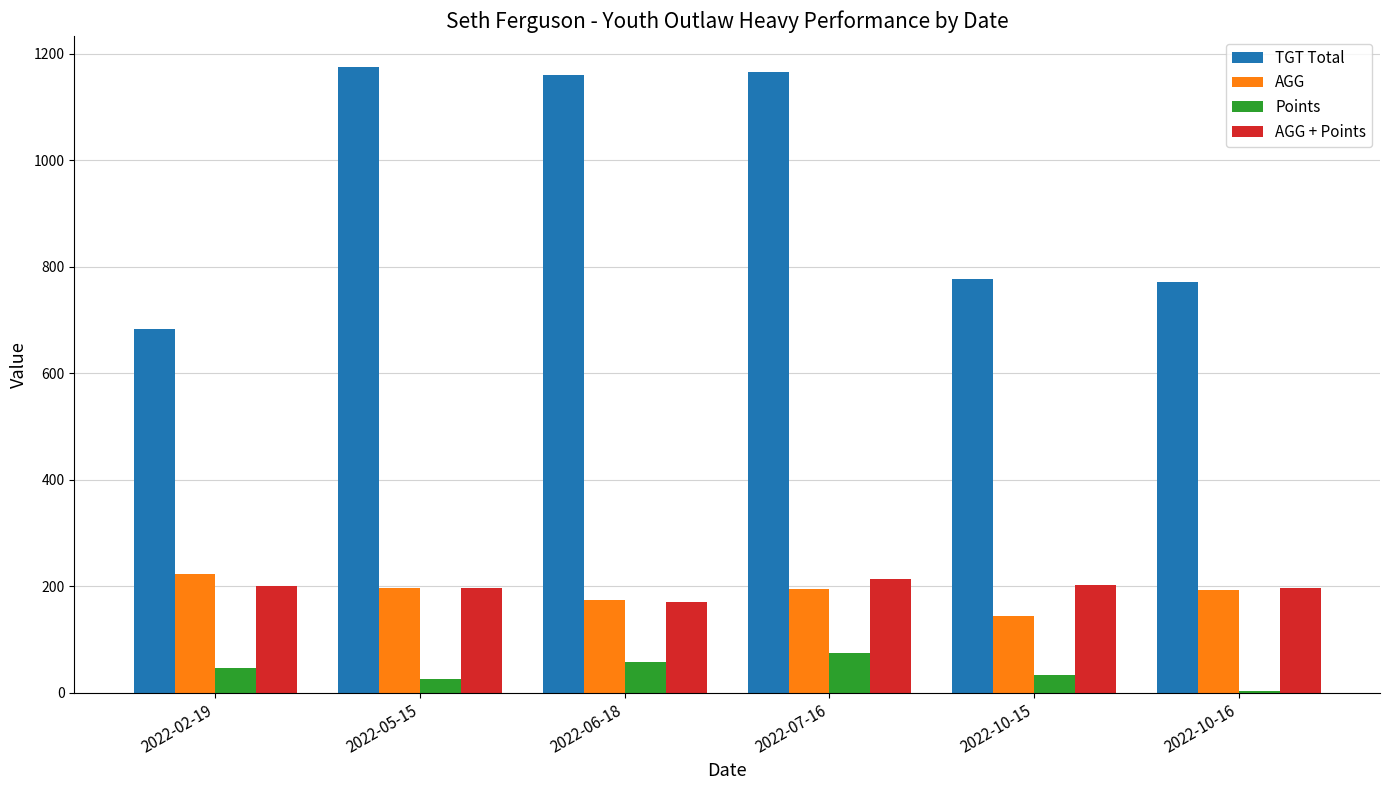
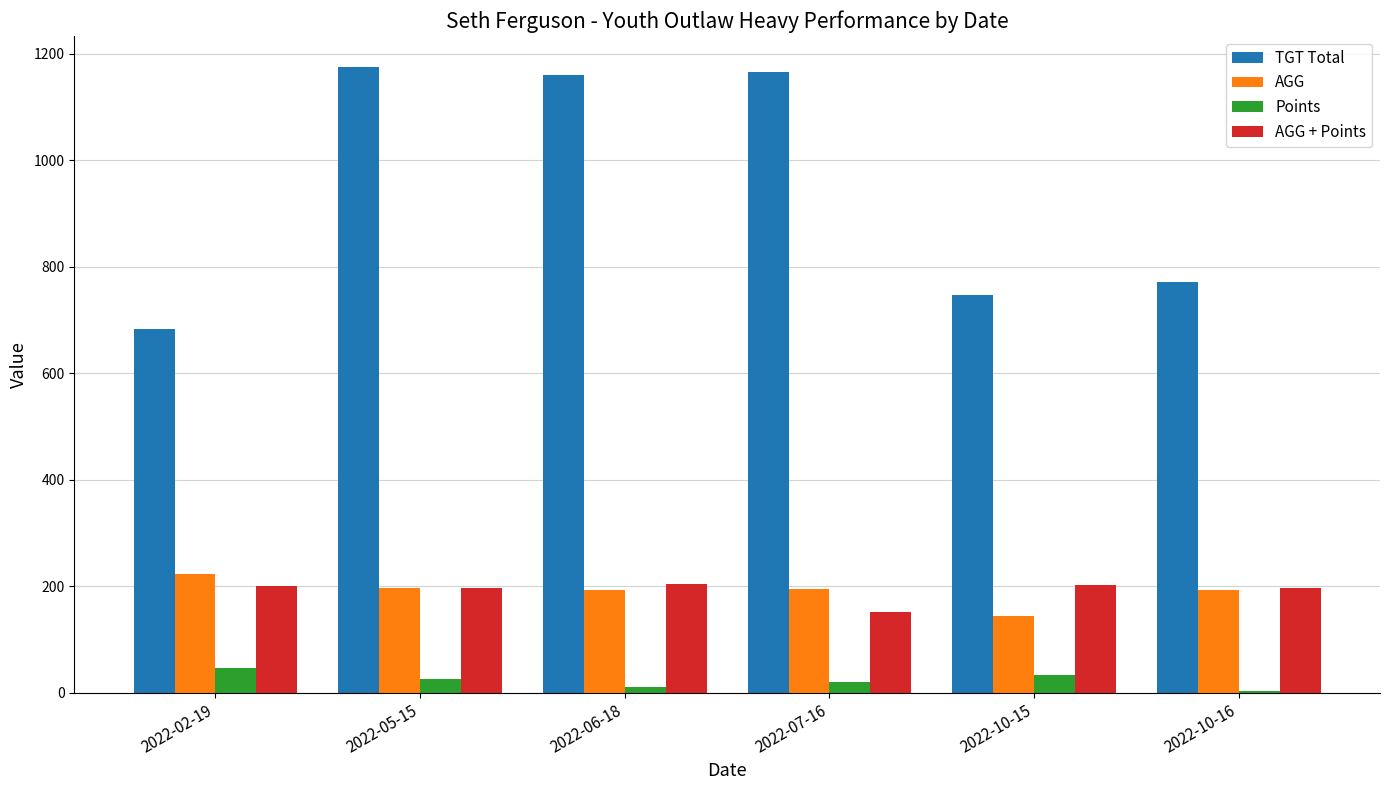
  {
    "TGT Total": {
      "2022-02-19": 680,
      "2022-05-15": 1180,
      "2022-06-18": 1160,
      "2022-07-16": 1170,
-     "2022-10-15": 780,
+     "2022-10-15": 750,
      "2022-10-16": 770
    },
    "AGG": {
      "2022-02-19": 220,
      "2022-05-15": 200,
-     "2022-06-18": 170,
+     "2022-06-18": 190,
      "2022-07-16": 190,
      "2022-10-15": 140,
      "2022-10-16": 190
    },
    "Points": {
      "2022-02-19": 50,
      "2022-05-15": 30,
-     "2022-06-18": 60,
-     "2022-07-16": 70,
+     "2022-06-18": 10,
+     "2022-07-16": 20,
      "2022-10-15": 30
    },
    "AGG + Points": {
      "2022-02-19": 200,
      "2022-05-15": 200,
-     "2022-06-18": 170,
-     "2022-07-16": 210,
+     "2022-06-18": 200,
+     "2022-07-16": 150,
      "2022-10-15": 200,
      "2022-10-16": 200
    }
  }
